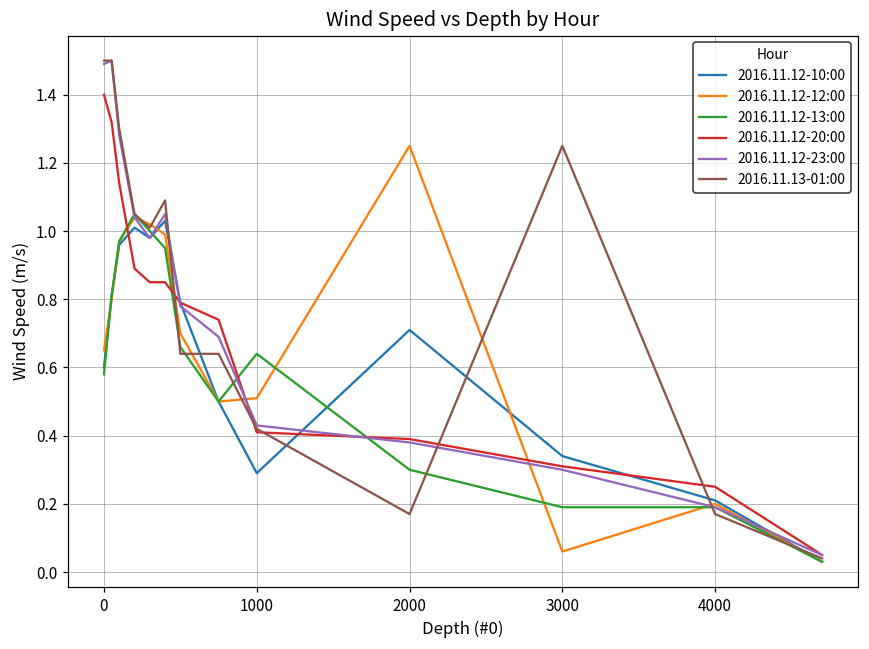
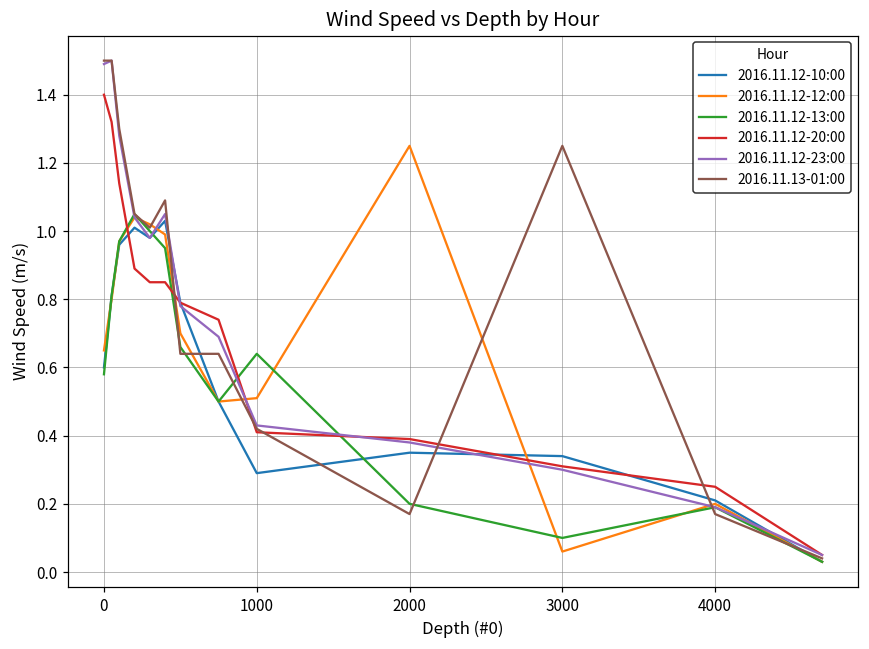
  {
    "2016.11.12-10:00": {
      "0": 0.60,
      "1000": 0.29,
-     "2000": 0.71,
+     "2000": 0.35,
      "3000": 0.34,
      "4000": 0.21
    },
    "2016.11.12-12:00": {
      "0": 0.65,
      "1000": 0.51,
      "2000": 1.25,
      "3000": 0.06,
      "4000": 0.20
    },
    "2016.11.12-13:00": {
      "0": 0.58,
      "1000": 0.64,
-     "2000": 0.3,
-     "3000": 0.19
+     "2000": 0.2,
+     "3000": 0.10
    },
    "2016.11.12-20:00": {
      "0": 1.40,
      "1000": 0.41,
      "2000": 0.39,
      "3000": 0.31,
      "4000": 0.25
    },
    "2016.11.12-23:00": {
      "0": 1.49,
      "1000": 0.43,
      "2000": 0.38,
      "3000": 0.30
    },
    "2016.11.13-01:00": {
      "0": 1.50,
      "1000": 0.42,
      "2000": 0.17,
      "3000": 1.25,
      "4000": 0.17
    }
  }
